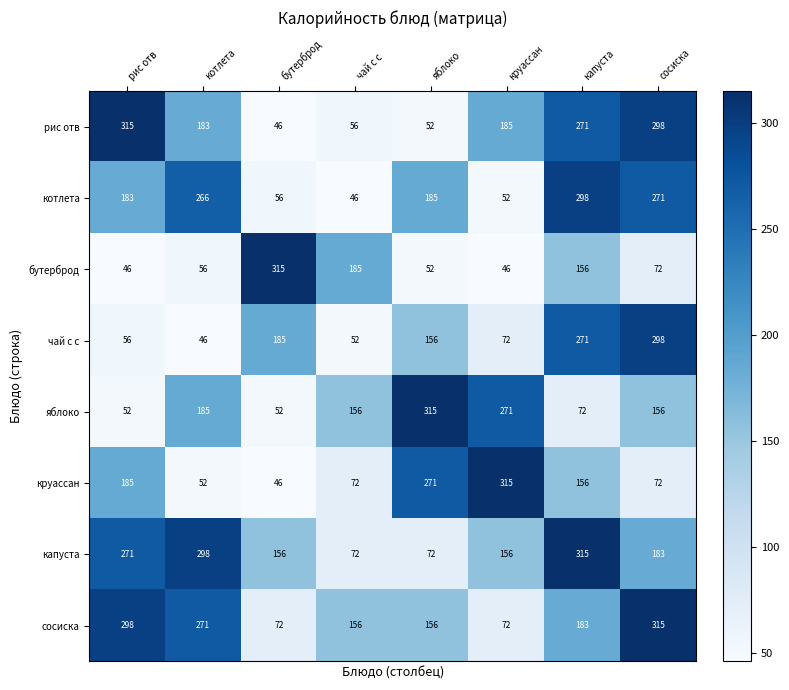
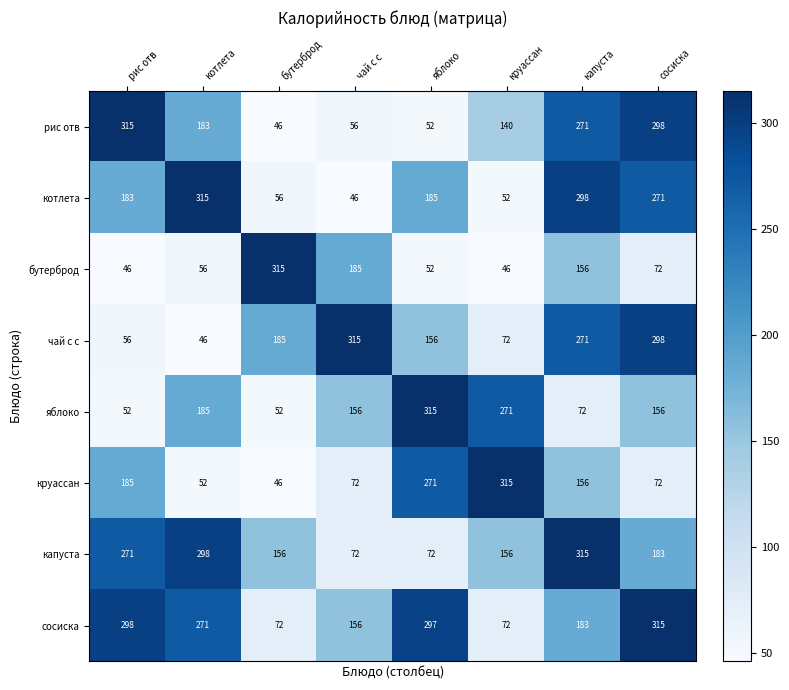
  {
    "рис отв": {
      "рис отв": 315,
      "котлета": 183,
      "бутерброд": 46,
      "чай с с": 56,
      "яблоко": 52,
-     "круассан": 185,
+     "круассан": 140,
      "капуста": 271,
      "сосиска": 298
    },
    "котлета": {
      "рис отв": 183,
-     "котлета": 266,
+     "котлета": 315,
      "бутерброд": 56,
      "чай с с": 46,
      "яблоко": 185,
      "круассан": 52,
      "капуста": 298,
      "сосиска": 271
    },
    "бутерброд": {
      "рис отв": 46,
      "котлета": 56,
      "бутерброд": 315,
      "чай с с": 185,
      "яблоко": 52,
      "круассан": 46,
      "капуста": 156,
      "сосиска": 72
    },
    "чай с с": {
      "рис отв": 56,
      "котлета": 46,
      "бутерброд": 185,
-     "чай с с": 52,
+     "чай с с": 315,
      "яблоко": 156,
      "круассан": 72,
      "капуста": 271,
      "сосиска": 298
    },
    "яблоко": {
      "рис отв": 52,
      "котлета": 185,
      "бутерброд": 52,
      "чай с с": 156,
      "яблоко": 315,
      "круассан": 271,
      "капуста": 72,
      "сосиска": 156
    },
    "круассан": {
      "рис отв": 185,
      "котлета": 52,
      "бутерброд": 46,
      "чай с с": 72,
      "яблоко": 271,
      "круассан": 315,
      "капуста": 156,
      "сосиска": 72
    },
    "капуста": {
      "рис отв": 271,
      "котлета": 298,
      "бутерброд": 156,
      "чай с с": 72,
      "яблоко": 72,
      "круассан": 156,
      "капуста": 315,
      "сосиска": 183
    },
    "сосиска": {
      "рис отв": 298,
      "котлета": 271,
      "бутерброд": 72,
      "чай с с": 156,
-     "яблоко": 156,
+     "яблоко": 297,
      "круассан": 72,
      "капуста": 183,
      "сосиска": 315
    }
  }
